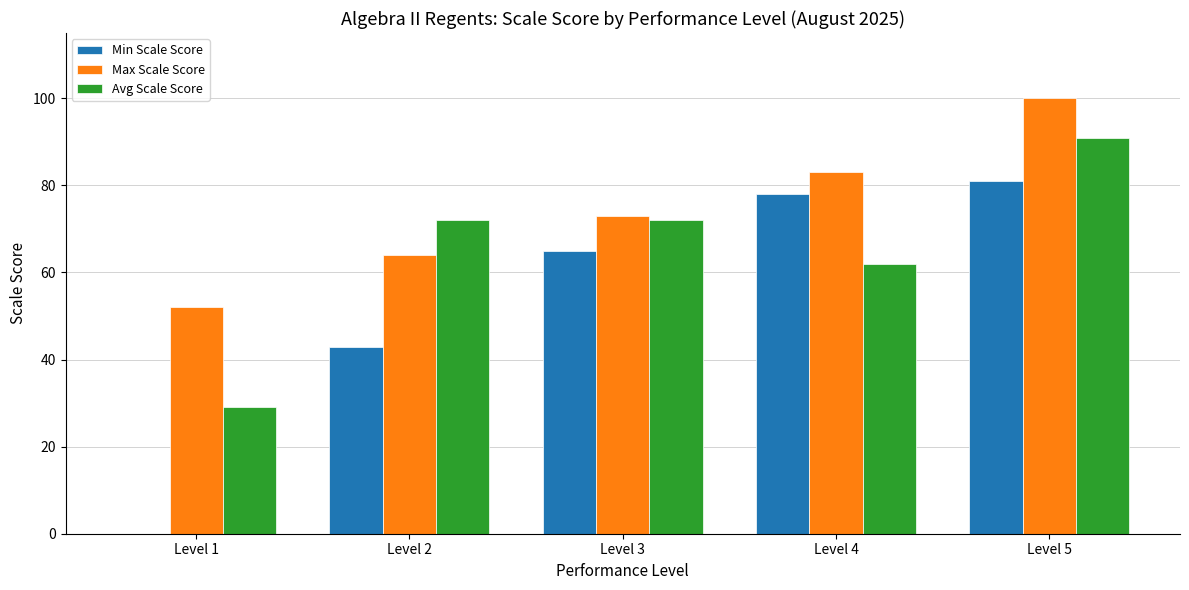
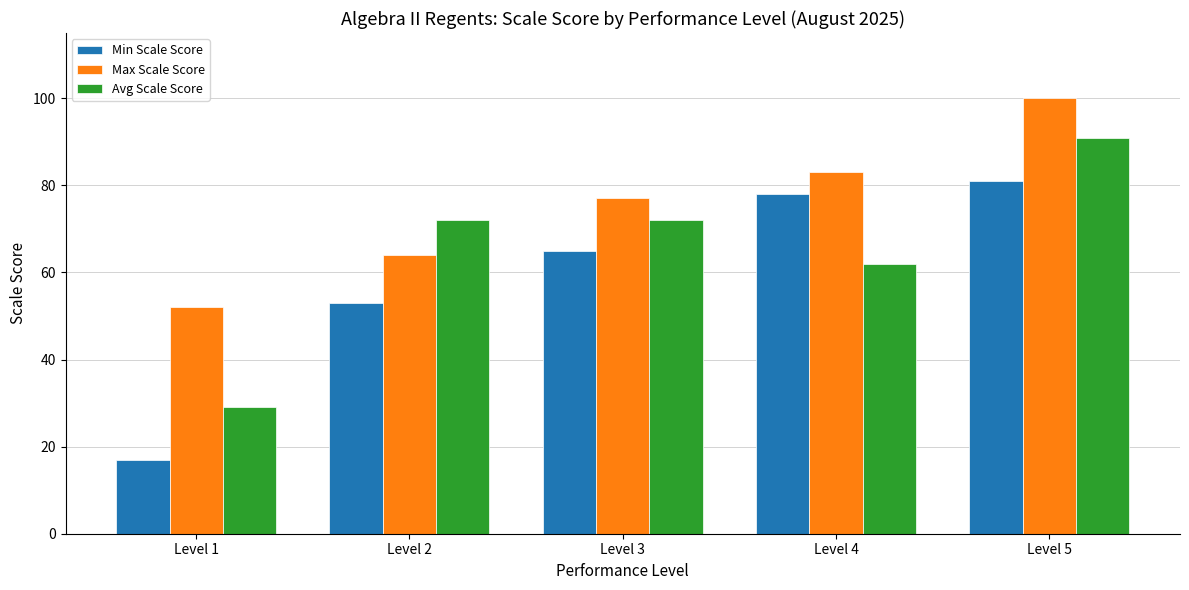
  {
    "Min Scale Score": {
-     "Level 1": 0,
-     "Level 2": 43,
+     "Level 1": 17,
+     "Level 2": 53,
      "Level 3": 65,
      "Level 4": 78,
      "Level 5": 81
    },
    "Max Scale Score": {
      "Level 1": 52,
      "Level 2": 64,
-     "Level 3": 73,
+     "Level 3": 77,
      "Level 4": 83,
      "Level 5": 100
    },
    "Avg Scale Score": {
      "Level 1": 29,
      "Level 2": 72,
      "Level 3": 72,
      "Level 4": 62,
      "Level 5": 91
    }
  }
